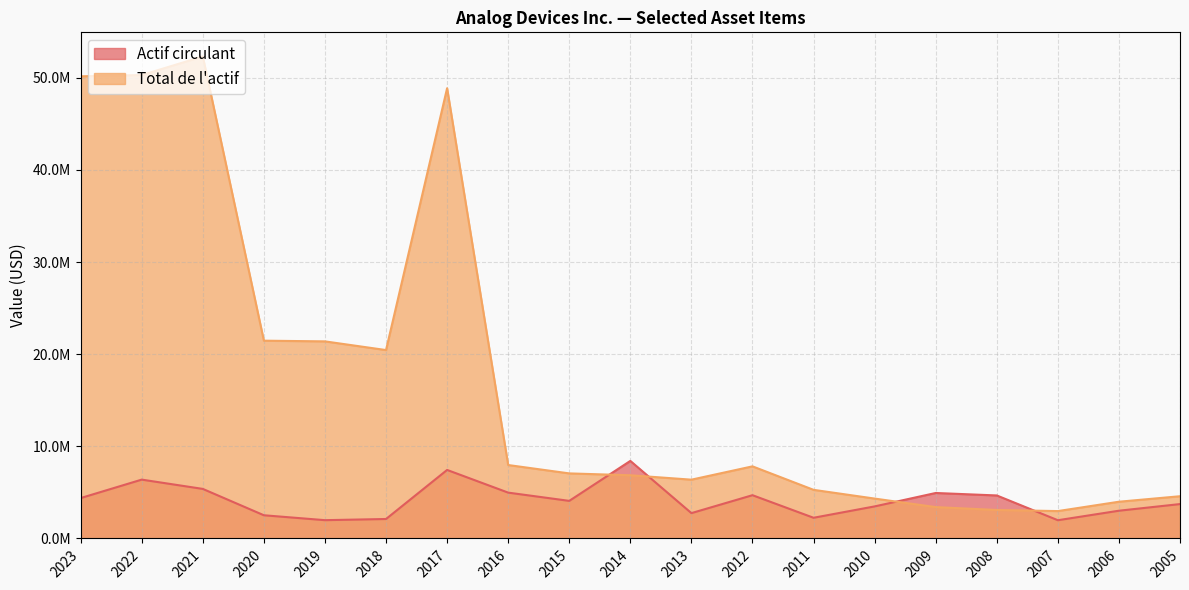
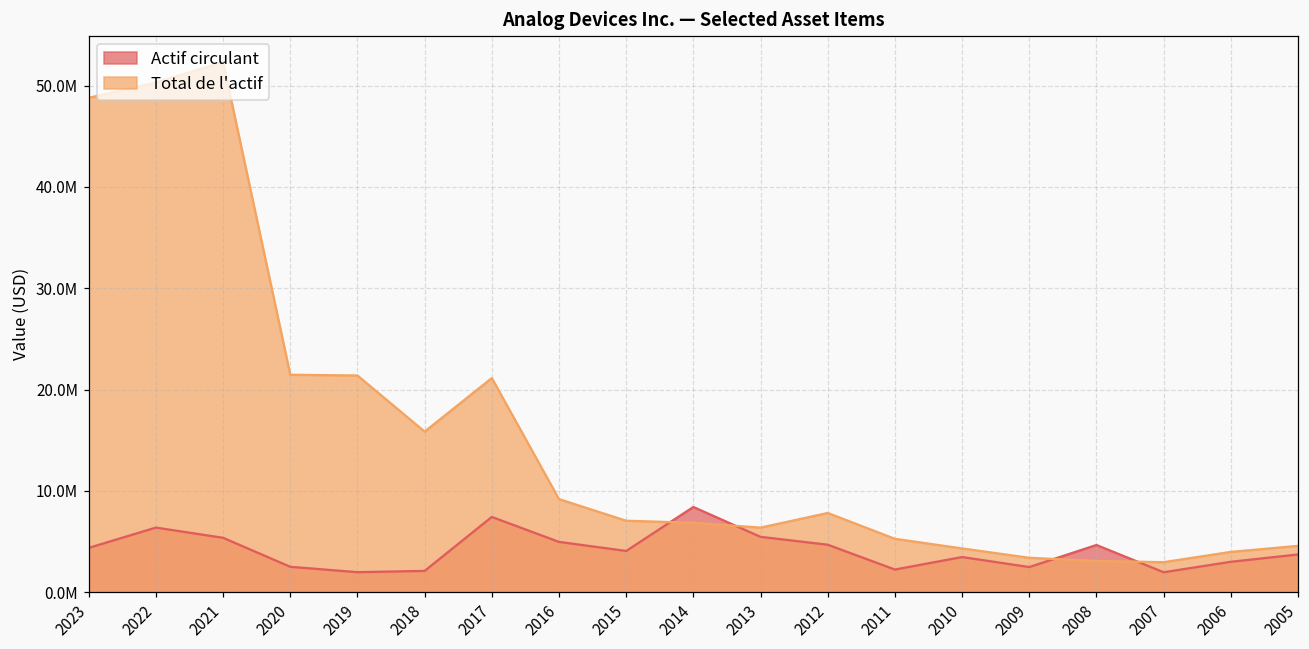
  {
    "Actif circulant": {
      "2023": 4000000,
      "2022": 6000000,
      "2021": 5000000,
      "2020": 3000000,
      "2019": 2000000,
      "2018": 2000000,
      "2017": 7000000,
      "2016": 5000000,
      "2015": 4000000,
      "2014": 8000000,
-     "2013": 3000000,
+     "2013": 5000000,
      "2012": 5000000,
      "2011": 2000000,
      "2010": 3000000,
-     "2009": 5000000,
+     "2009": 2000000,
      "2008": 5000000,
      "2007": 2000000,
      "2006": 3000000,
      "2005": 4000000
    },
    "Total de l'actif": {
-     "2023": 50000000,
+     "2023": 49000000,
      "2020": 21000000,
      "2019": 21000000,
-     "2018": 20000000,
-     "2017": 49000000,
-     "2016": 8000000,
+     "2018": 16000000,
+     "2017": 21000000,
+     "2016": 9000000,
      "2015": 7000000,
      "2014": 7000000,
      "2013": 6000000,
      "2012": 8000000,
      "2011": 5000000,
      "2010": 4000000,
      "2009": 3000000,
      "2008": 3000000,
      "2007": 3000000,
      "2006": 4000000,
      "2005": 5000000
    }
  }
